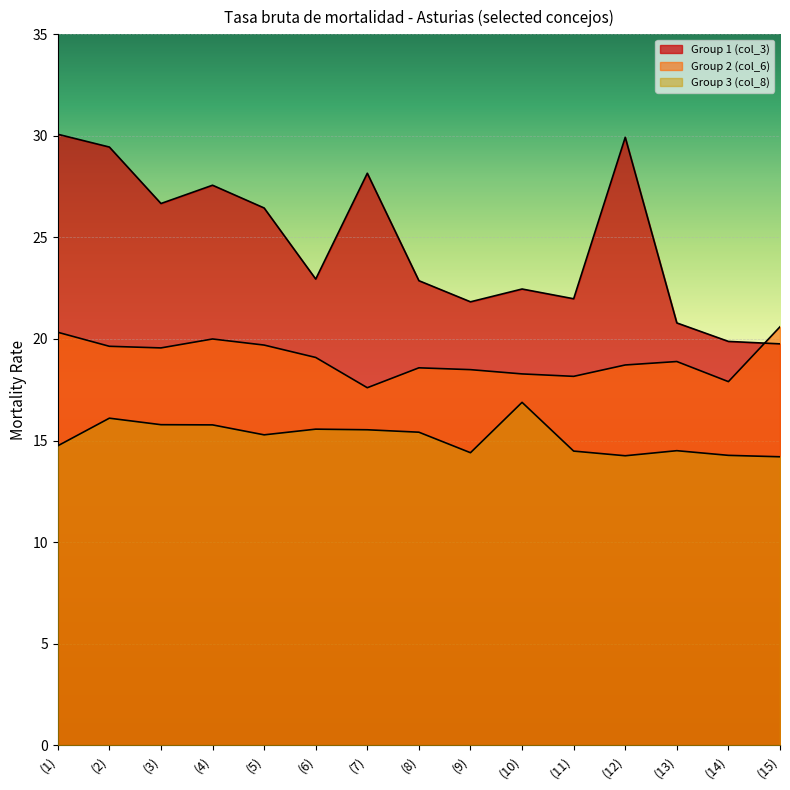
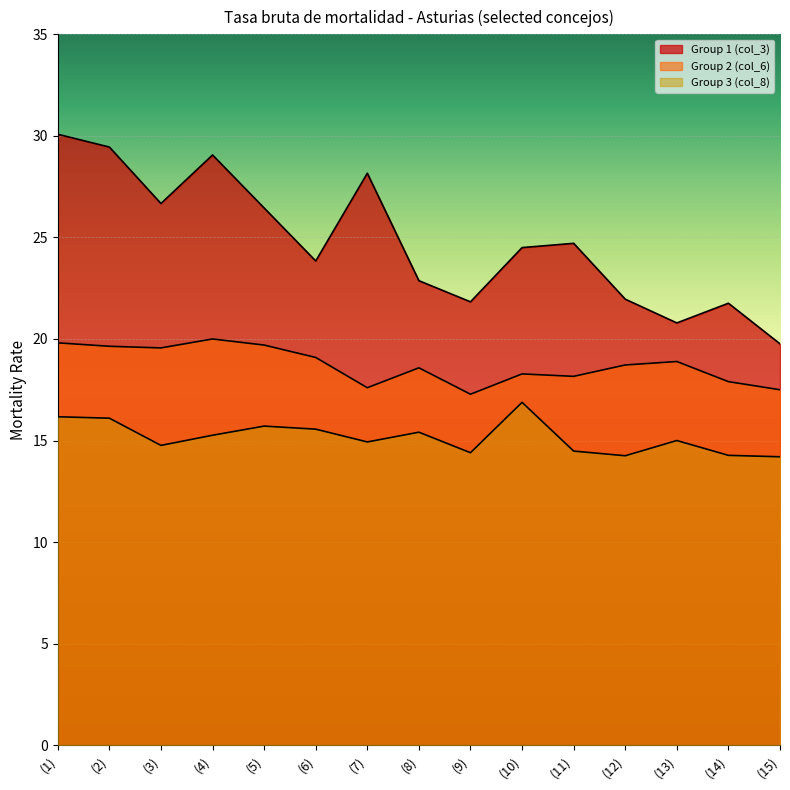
  {
    "Group 1 (col_3)": {
      "(1)": 30.1,
      "(2)": 29.5,
      "(3)": 26.7,
-     "(4)": 27.6,
+     "(4)": 29.1,
      "(5)": 26.5,
-     "(6)": 23.0,
+     "(6)": 23.8,
      "(7)": 28.2,
      "(8)": 22.9,
      "(9)": 21.8,
-     "(10)": 22.5,
-     "(11)": 22.0,
-     "(12)": 29.9,
+     "(10)": 24.5,
+     "(11)": 24.7,
+     "(12)": 22.0,
      "(13)": 20.8,
-     "(14)": 19.9,
+     "(14)": 21.8,
      "(15)": 19.8
    },
    "Group 2 (col_6)": {
-     "(1)": 20.3,
+     "(1)": 19.8,
      "(2)": 19.6,
      "(3)": 19.6,
      "(4)": 20.0,
      "(5)": 19.7,
      "(6)": 19.1,
      "(7)": 17.6,
      "(8)": 18.6,
-     "(9)": 18.5,
+     "(9)": 17.3,
      "(10)": 18.3,
      "(11)": 18.2,
      "(12)": 18.7,
      "(13)": 18.9,
      "(14)": 17.9,
-     "(15)": 20.6
+     "(15)": 17.5
    },
    "Group 3 (col_8)": {
-     "(1)": 14.7,
+     "(1)": 16.2,
      "(2)": 16.1,
-     "(3)": 15.8,
-     "(4)": 15.8,
-     "(5)": 15.3,
+     "(3)": 14.8,
+     "(4)": 15.3,
+     "(5)": 15.7,
      "(6)": 15.6,
-     "(7)": 15.5,
+     "(7)": 14.9,
      "(8)": 15.4,
      "(9)": 14.4,
      "(10)": 16.9,
      "(11)": 14.5,
      "(12)": 14.3,
-     "(13)": 14.5,
+     "(13)": 15.0,
      "(14)": 14.3,
      "(15)": 14.2
    }
  }
